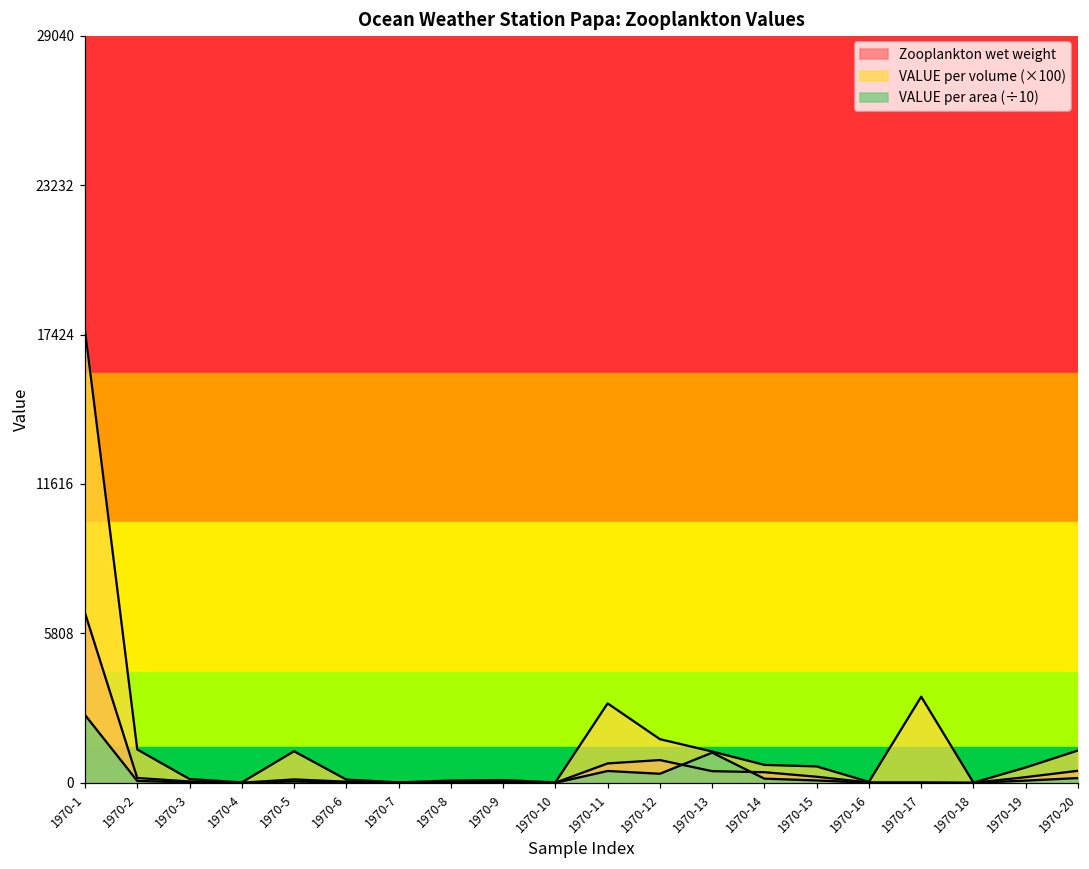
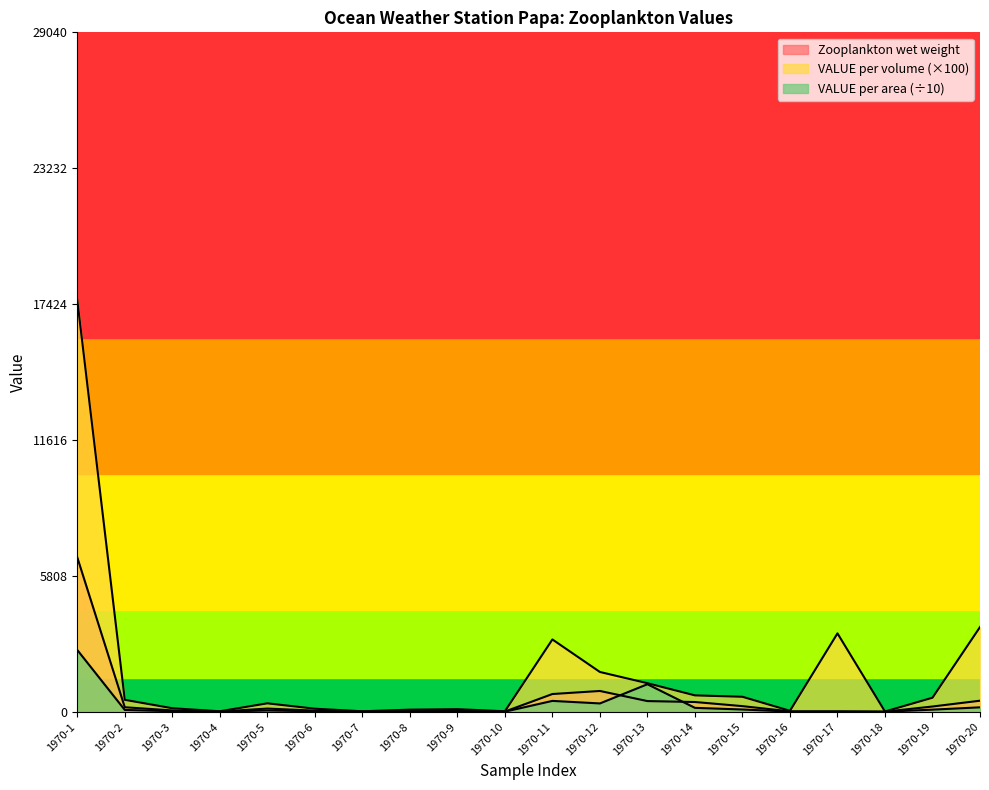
  {
    "Zooplankton wet weight": {
      "1970-1": 6600,
      "1970-2": 200,
      "1970-11": 800,
      "1970-12": 900,
      "1970-13": 500,
      "1970-14": 400,
      "1970-15": 200,
      "1970-19": 200,
      "1970-20": 500
    },
    "VALUE per volume (×100)": {
      "1970-1": 17600,
-     "1970-2": 1300,
-     "1970-5": 1200,
+     "1970-2": 500,
+     "1970-5": 400,
      "1970-11": 3100,
      "1970-12": 1700,
      "1970-14": 700,
      "1970-15": 600,
      "1970-17": 3400,
      "1970-19": 600,
-     "1970-20": 1300
+     "1970-20": 3600
    },
    "VALUE per area (÷10)": {
      "1970-1": 2600,
      "1970-2": 100,
      "1970-11": 500,
      "1970-12": 400,
      "1970-14": 200,
      "1970-15": 100,
      "1970-19": 100,
      "1970-20": 200
    }
  }
